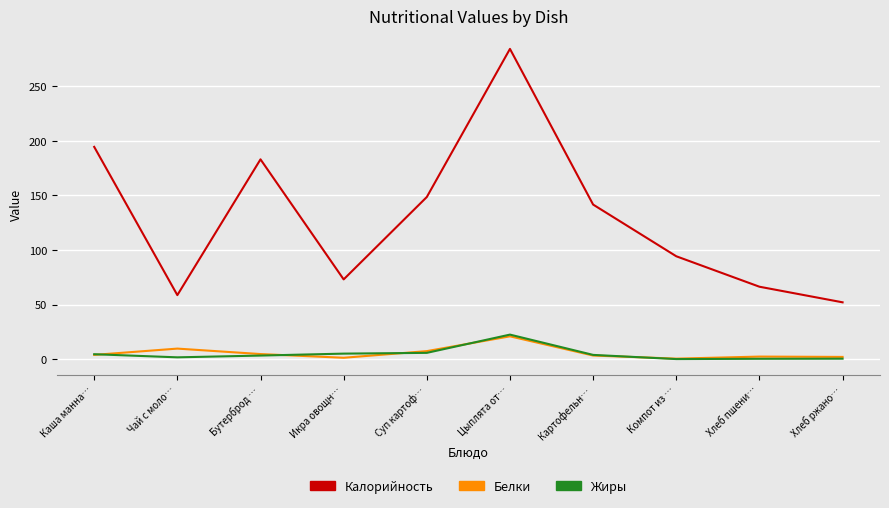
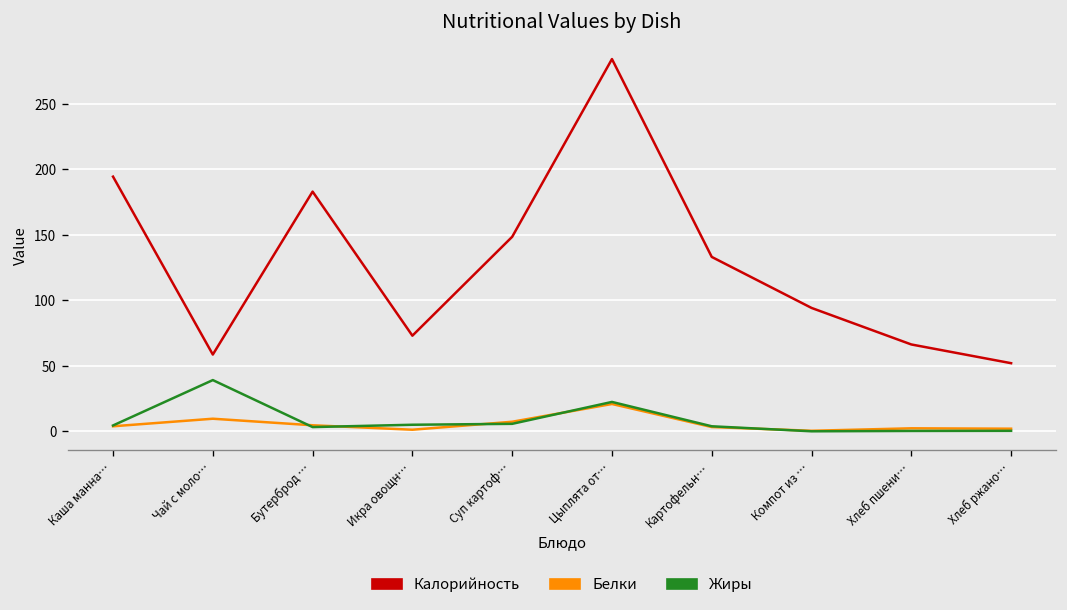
  {
    "Калорийность": {
      "Каша манна…": 194,
      "Чай с моло…": 59,
      "Бутерброд …": 183,
      "Икра овощн…": 73,
      "Суп картоф…": 149,
      "Цыплята от…": 284,
-     "Картофельн…": 142,
+     "Картофельн…": 133,
      "Компот из …": 94,
      "Хлеб пшени…": 66,
      "Хлеб ржано…": 52
    },
    "Белки": {
      "Чай с моло…": 10,
      "Икра овощн…": 1
    },
    "Жиры": {
-     "Чай с моло…": 2,
+     "Чай с моло…": 39,
      "Икра овощн…": 5
    }
  }
